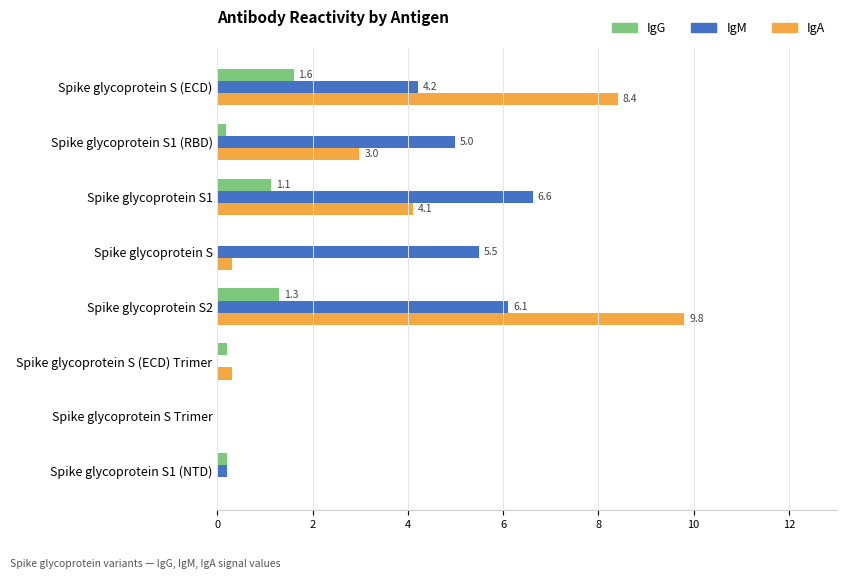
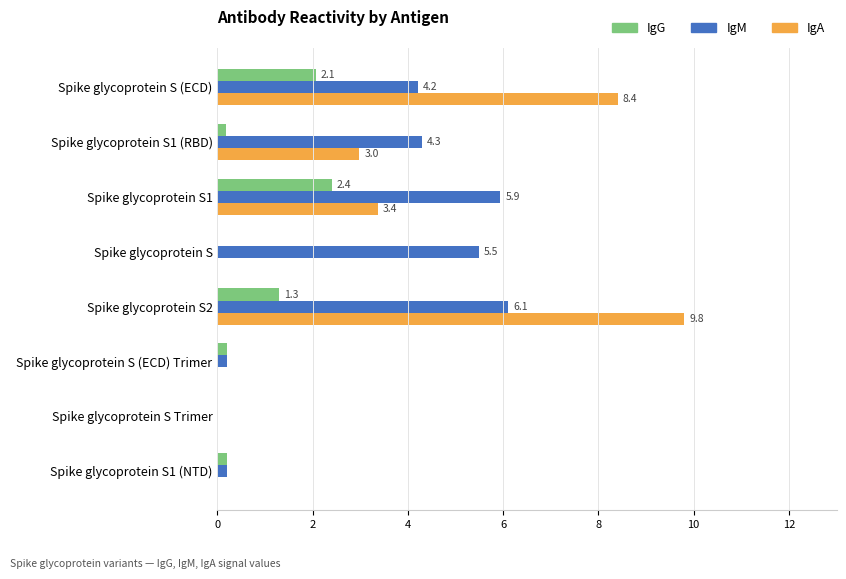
  {
    "IgG": {
-     "Spike glycoprotein S (ECD)": 1.6,
-     "Spike glycoprotein S1": 1.1,
+     "Spike glycoprotein S (ECD)": 2.1,
+     "Spike glycoprotein S1": 2.4,
      "Spike glycoprotein S2": 1.3
    },
    "IgM": {
      "Spike glycoprotein S (ECD)": 4.2,
-     "Spike glycoprotein S1 (RBD)": 5.0,
-     "Spike glycoprotein S1": 6.6,
+     "Spike glycoprotein S1 (RBD)": 4.3,
+     "Spike glycoprotein S1": 5.9,
      "Spike glycoprotein S": 5.5,
      "Spike glycoprotein S2": 6.1,
-     "Spike glycoprotein S (ECD) Trimer": 0.0
+     "Spike glycoprotein S (ECD) Trimer": 0.2
    },
    "IgA": {
      "Spike glycoprotein S (ECD)": 8.4,
      "Spike glycoprotein S1 (RBD)": 3.0,
-     "Spike glycoprotein S1": 4.1,
-     "Spike glycoprotein S": 0.3,
+     "Spike glycoprotein S1": 3.4,
+     "Spike glycoprotein S": 0.0,
      "Spike glycoprotein S2": 9.8,
-     "Spike glycoprotein S (ECD) Trimer": 0.3
+     "Spike glycoprotein S (ECD) Trimer": 0.0
    }
  }
